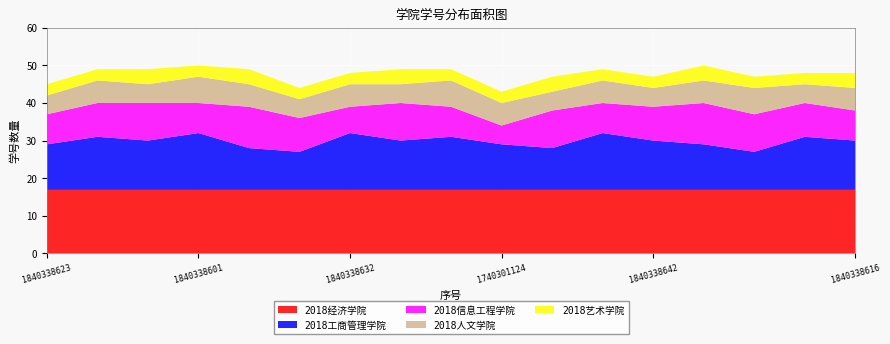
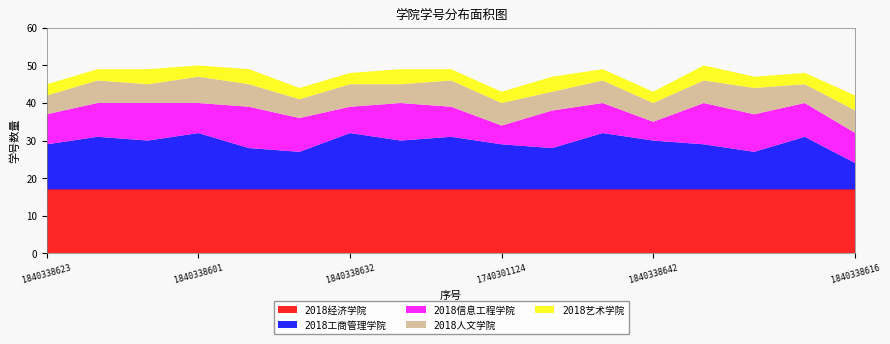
  {
    "2018经济学院": {
      "1840338623": 17,
      "1840338601": 17,
      "1840338632": 17,
      "1740301124": 17,
      "1840338642": 17,
      "1840338616": 17
    },
    "2018工商管理学院": {
      "1840338623": 12,
      "1840338601": 15,
      "1840338632": 15,
      "1740301124": 12,
      "1840338642": 13,
-     "1840338616": 13
+     "1840338616": 7
    },
    "2018信息工程学院": {
      "1840338623": 8,
      "1840338601": 8,
      "1840338632": 7,
      "1740301124": 5,
-     "1840338642": 9,
+     "1840338642": 5,
      "1840338616": 8
    },
    "2018人文学院": {
      "1840338623": 5,
      "1840338601": 7,
      "1840338632": 6,
      "1740301124": 6,
      "1840338642": 5,
      "1840338616": 6
    },
    "2018艺术学院": {
      "1840338623": 3,
      "1840338601": 3,
      "1840338632": 3,
      "1740301124": 3,
      "1840338642": 3,
      "1840338616": 4
    }
  }
